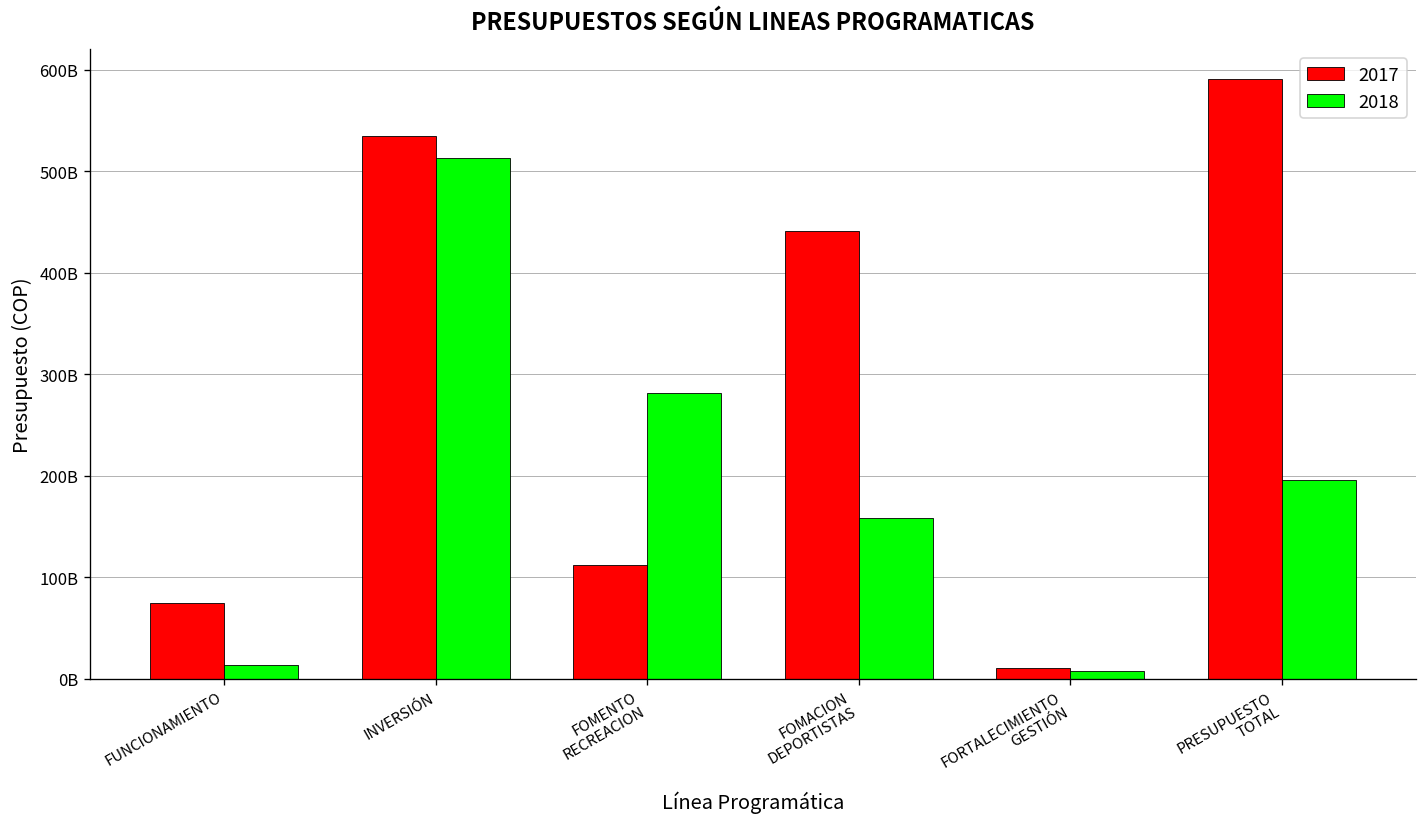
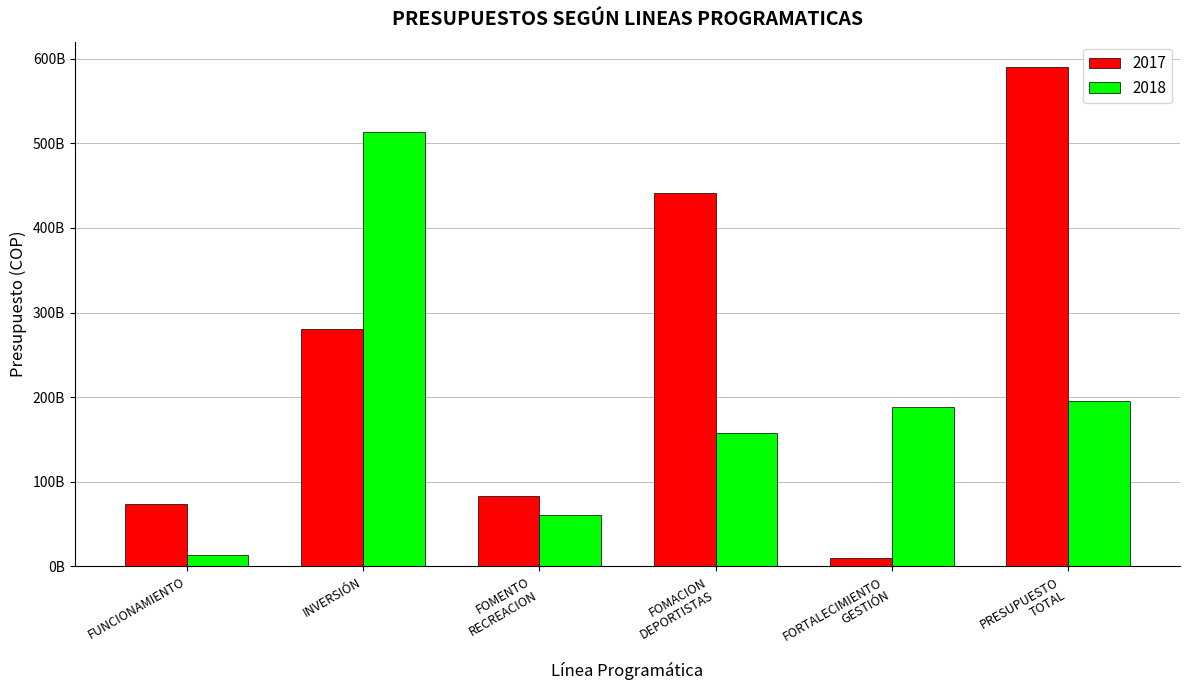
  {
    "2017": {
      "FUNCIONAMIENTO": 70000000000,
-     "INVERSIÓN": 530000000000,
-     "FOMENTO RECREACION": 110000000000,
+     "INVERSIÓN": 280000000000,
+     "FOMENTO RECREACION": 80000000000,
      "FOMACION DEPORTISTAS": 440000000000,
      "FORTALECIMIENTO GESTIÓN": 10000000000,
      "PRESUPUESTO TOTAL": 590000000000
    },
    "2018": {
      "FUNCIONAMIENTO": 10000000000,
      "INVERSIÓN": 510000000000,
-     "FOMENTO RECREACION": 280000000000,
+     "FOMENTO RECREACION": 60000000000,
      "FOMACION DEPORTISTAS": 160000000000,
-     "FORTALECIMIENTO GESTIÓN": 10000000000,
+     "FORTALECIMIENTO GESTIÓN": 190000000000,
      "PRESUPUESTO TOTAL": 200000000000
    }
  }
